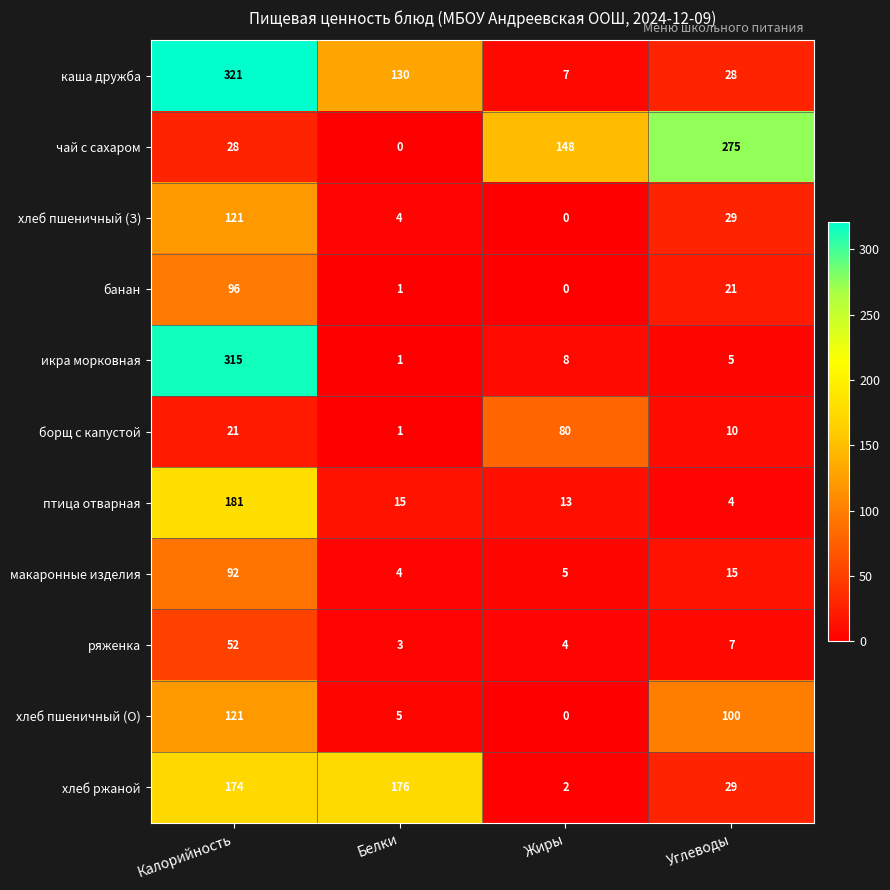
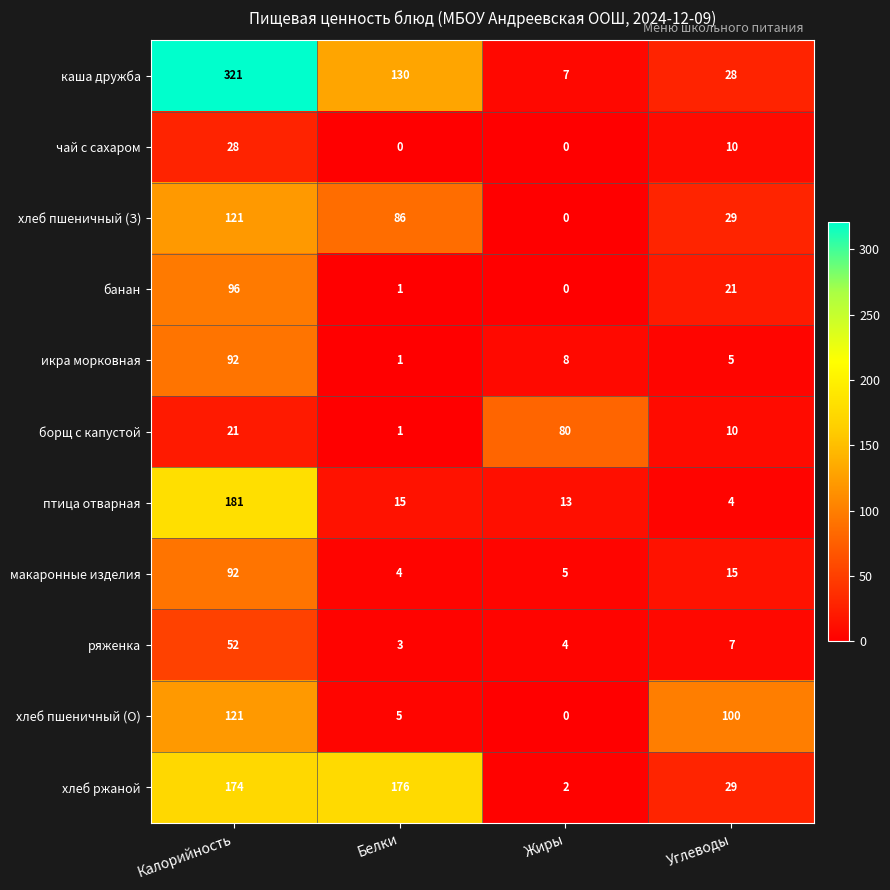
  {
    "каша дружба": {
      "Калорийность": 321,
      "Белки": 130,
      "Жиры": 7,
      "Углеводы": 28
    },
    "чай с сахаром": {
      "Калорийность": 28,
      "Белки": 0,
-     "Жиры": 148,
-     "Углеводы": 275
+     "Жиры": 0,
+     "Углеводы": 10
    },
    "хлеб пшеничный (З)": {
      "Калорийность": 121,
-     "Белки": 4,
+     "Белки": 86,
      "Жиры": 0,
      "Углеводы": 29
    },
    "банан": {
      "Калорийность": 96,
      "Белки": 1,
      "Жиры": 0,
      "Углеводы": 21
    },
    "икра морковная": {
-     "Калорийность": 315,
+     "Калорийность": 92,
      "Белки": 1,
      "Жиры": 8,
      "Углеводы": 5
    },
    "борщ с капустой": {
      "Калорийность": 21,
      "Белки": 1,
      "Жиры": 80,
      "Углеводы": 10
    },
    "птица отварная": {
      "Калорийность": 181,
      "Белки": 15,
      "Жиры": 13,
      "Углеводы": 4
    },
    "макаронные изделия": {
      "Калорийность": 92,
      "Белки": 4,
      "Жиры": 5,
      "Углеводы": 15
    },
    "ряженка": {
      "Калорийность": 52,
      "Белки": 3,
      "Жиры": 4,
      "Углеводы": 7
    },
    "хлеб пшеничный (О)": {
      "Калорийность": 121,
      "Белки": 5,
      "Жиры": 0,
      "Углеводы": 100
    },
    "хлеб ржаной": {
      "Калорийность": 174,
      "Белки": 176,
      "Жиры": 2,
      "Углеводы": 29
    }
  }
